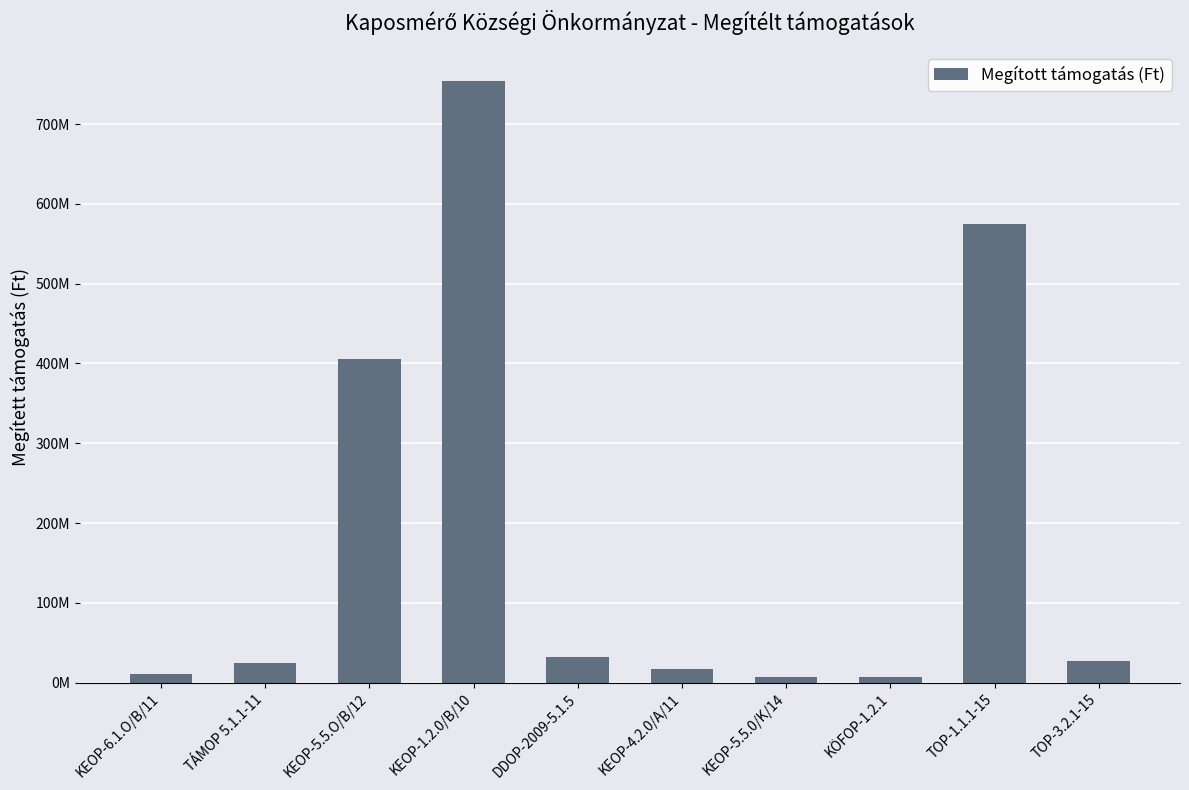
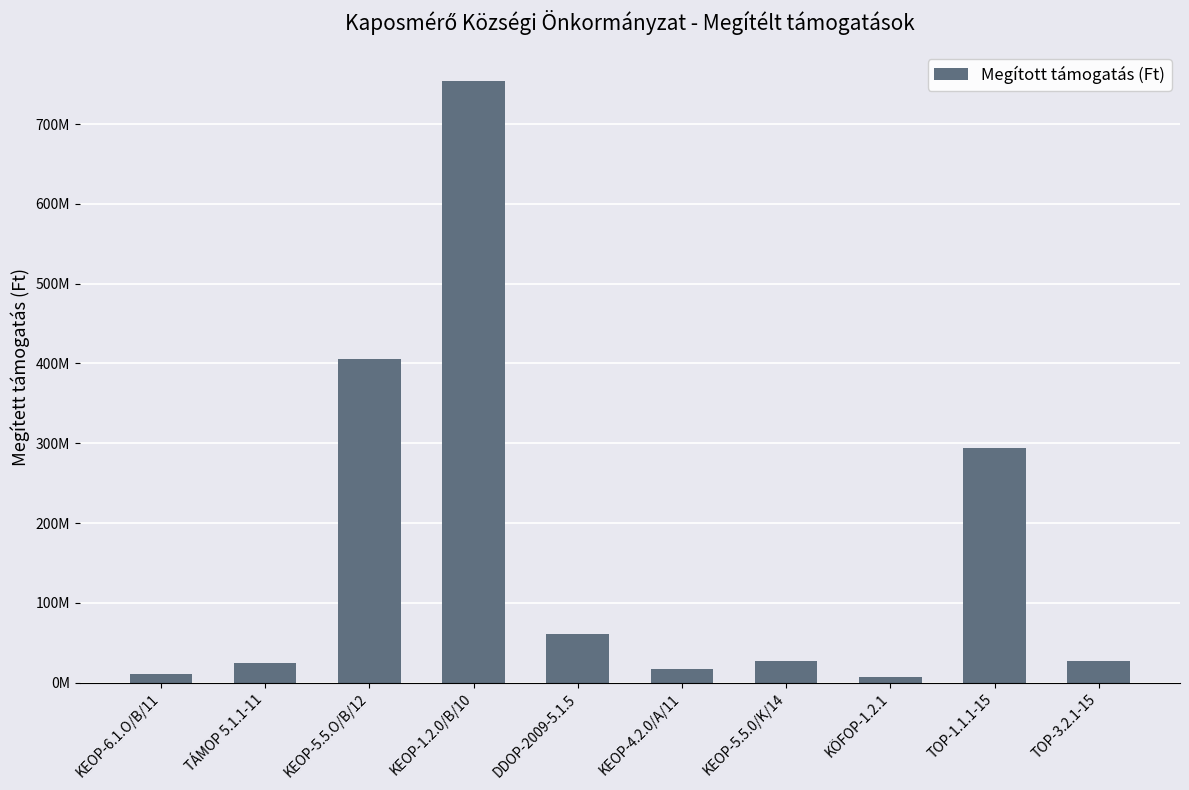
  {
    "KEOP-6.1.O/B/11": 10000000,
    "TÁMOP 5.1.1-11": 20000000,
    "KEOP-5.5.O/B/12": 410000000,
    "KEOP-1.2.0/B/10": 750000000,
-   "DDOP-2009-5.1.5": 30000000,
+   "DDOP-2009-5.1.5": 60000000,
    "KEOP-4.2.0/A/11": 20000000,
-   "KEOP-5.5.0/K/14": 10000000,
+   "KEOP-5.5.0/K/14": 30000000,
    "KÖFOP-1.2.1": 10000000,
-   "TOP-1.1.1-15": 570000000,
+   "TOP-1.1.1-15": 290000000,
    "TOP-3.2.1-15": 30000000
  }
